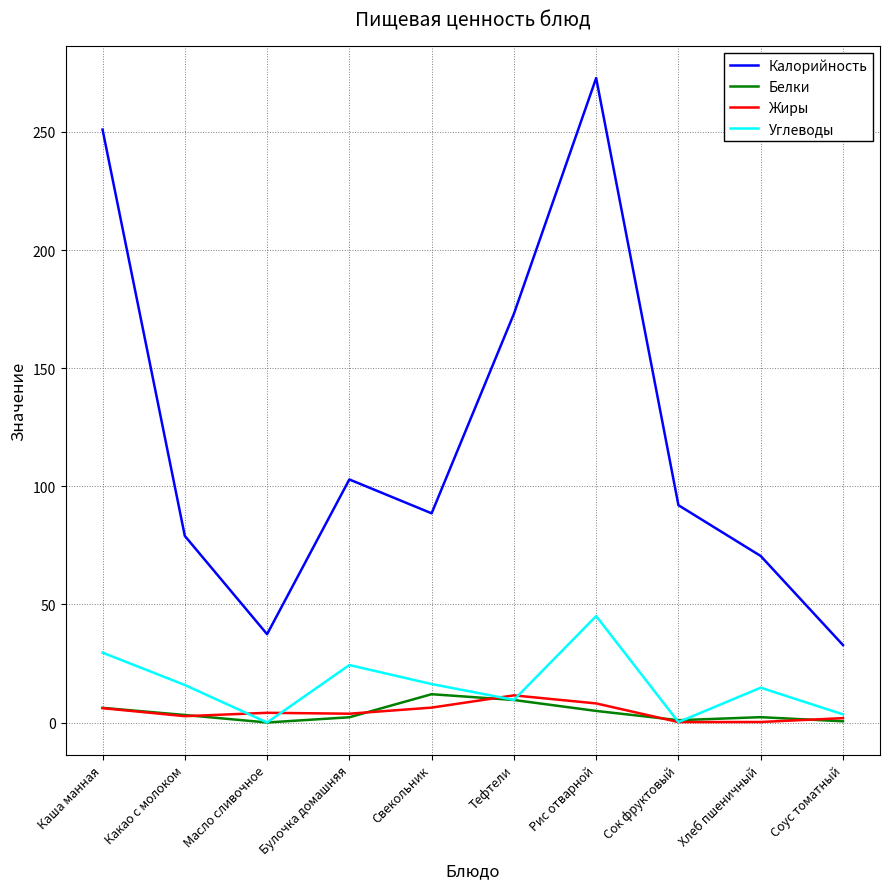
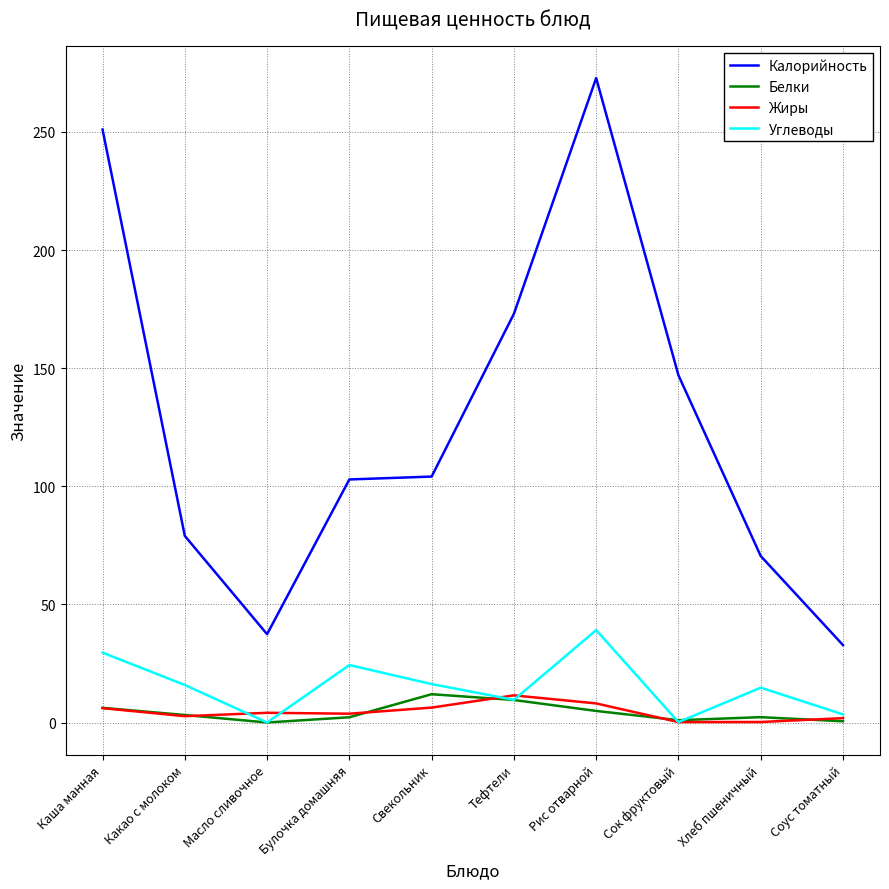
  {
    "Калорийность": {
      "Каша манная": 251,
      "Какао с молоком": 79,
      "Масло сливочное": 37,
      "Булочка домашняя": 103,
-     "Свекольник": 89,
+     "Свекольник": 104,
      "Тефтели": 173,
      "Рис отварной": 273,
-     "Сок фруктовый": 92,
+     "Сок фруктовый": 147,
      "Хлеб пшеничный": 71,
      "Соус томатный": 33
    },
    "Белки": {
      "Булочка домашняя": 2,
      "Свекольник": 12,
      "Рис отварной": 5,
      "Хлеб пшеничный": 2,
      "Соус томатный": 1
    },
    "Жиры": {
      "Масло сливочное": 4,
      "Булочка домашняя": 4,
      "Свекольник": 6,
      "Тефтели": 12,
      "Рис отварной": 8,
      "Хлеб пшеничный": 0,
      "Соус томатный": 2
    },
    "Углеводы": {
      "Каша манная": 30,
      "Какао с молоком": 16,
      "Булочка домашняя": 24,
      "Свекольник": 16,
-     "Рис отварной": 45,
+     "Рис отварной": 39,
      "Хлеб пшеничный": 15,
      "Соус томатный": 3
    }
  }
